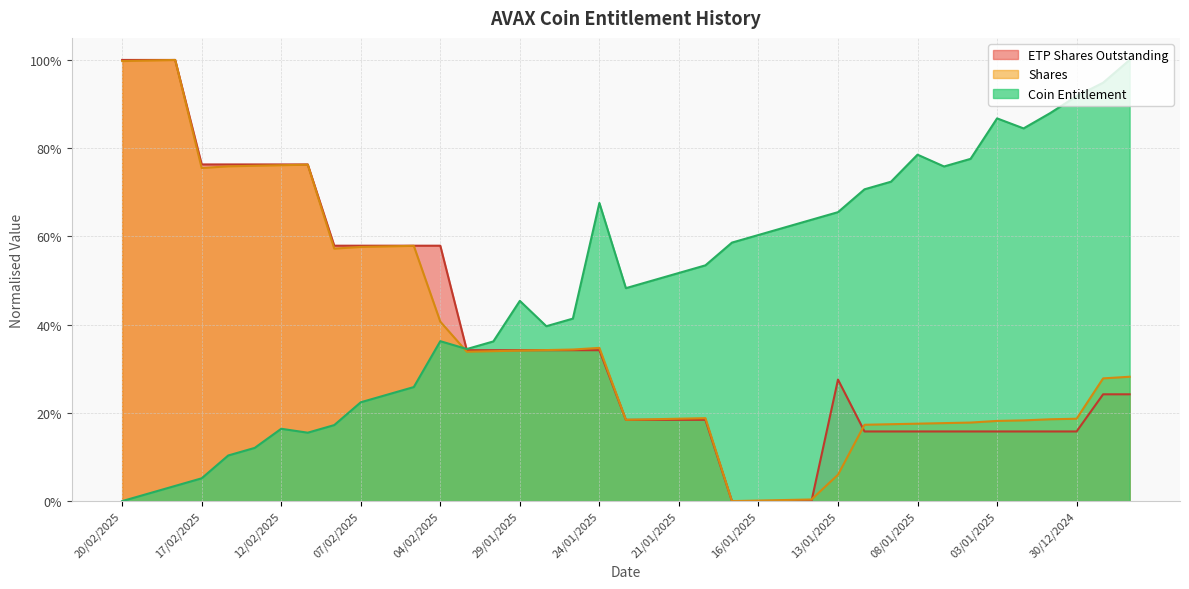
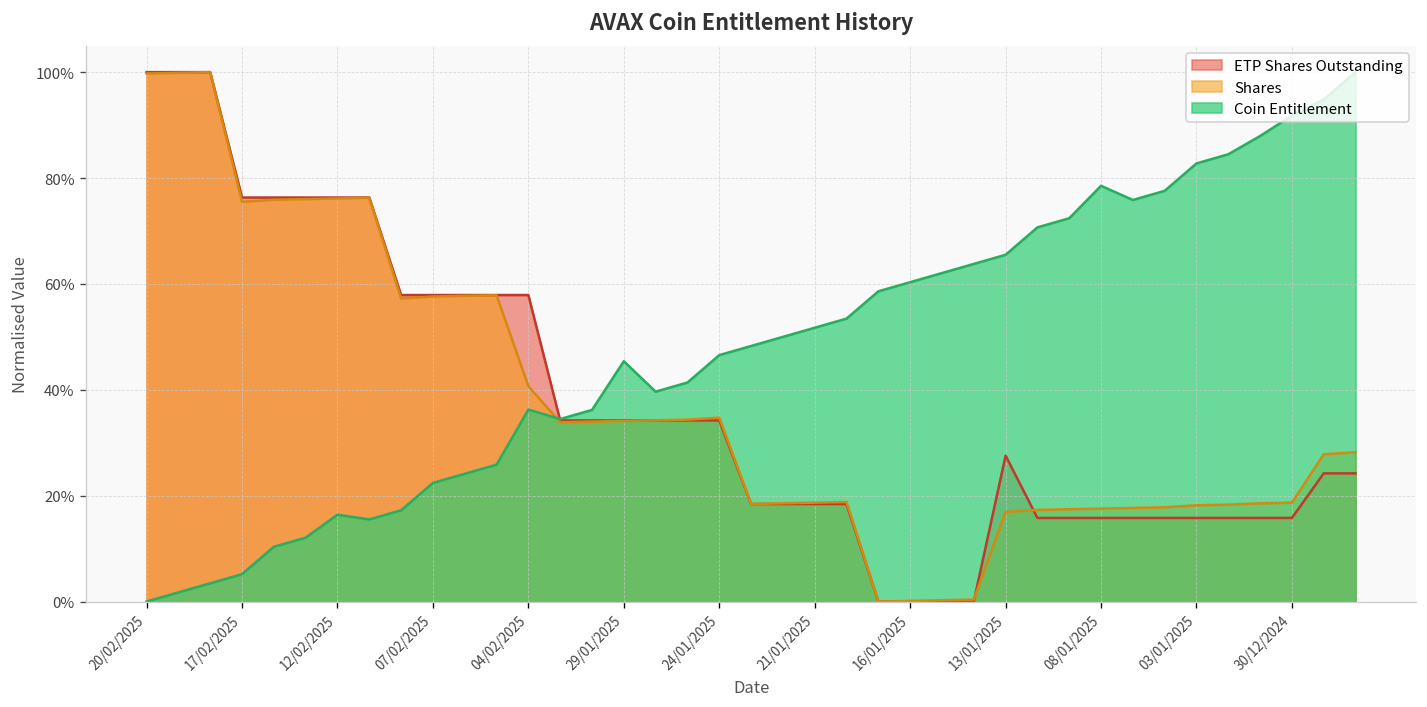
  {
    "ETP Shares Outstanding": {
      "17/02/2025": "76%",
      "04/02/2025": "58%",
      "13/01/2025": "28%",
      "08/01/2025": "16%",
      "03/01/2025": "16%",
      "30/12/2024": "16%"
    },
    "Shares": {
      "17/02/2025": "76%",
      "04/02/2025": "41%",
-     "13/01/2025": "6%",
+     "13/01/2025": "17%",
      "08/01/2025": "18%",
      "03/01/2025": "18%",
      "30/12/2024": "19%"
    },
    "Coin Entitlement": {
      "20/02/2025": "0%",
      "17/02/2025": "5%",
      "12/02/2025": "16%",
      "07/02/2025": "22%",
      "04/02/2025": "36%",
      "29/01/2025": "45%",
-     "24/01/2025": "68%",
+     "24/01/2025": "47%",
      "21/01/2025": "52%",
      "16/01/2025": "60%",
      "13/01/2025": "65%",
      "08/01/2025": "79%",
-     "03/01/2025": "87%"
+     "03/01/2025": "83%"
    }
  }
